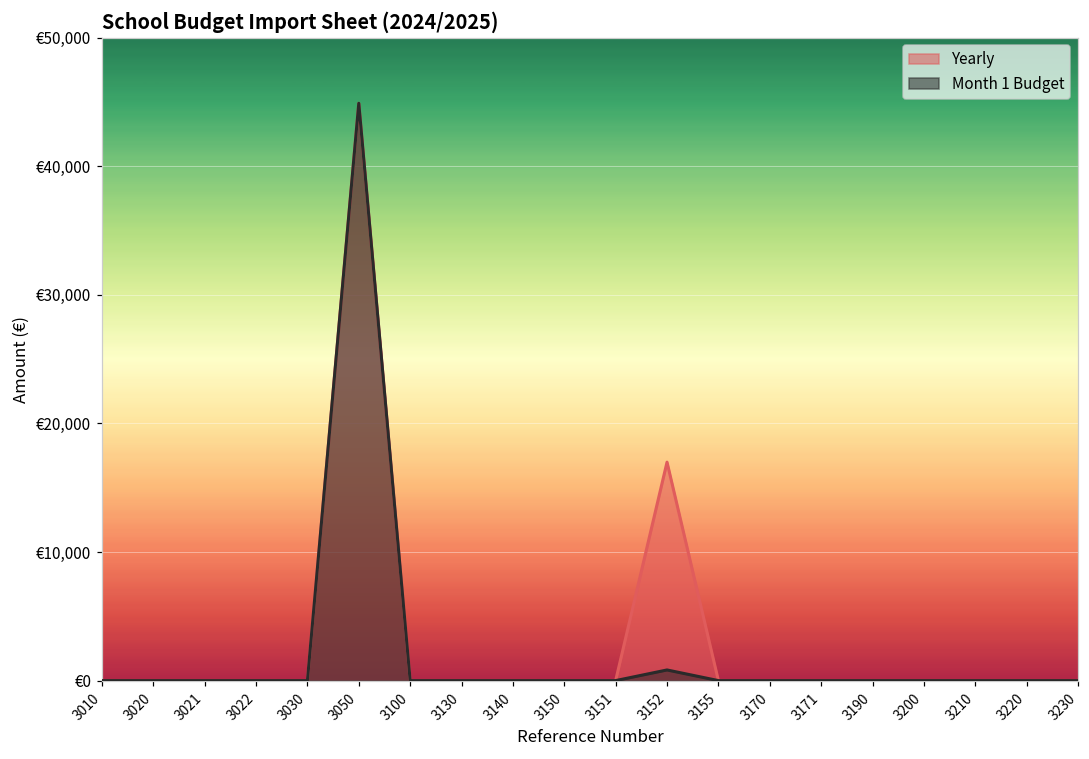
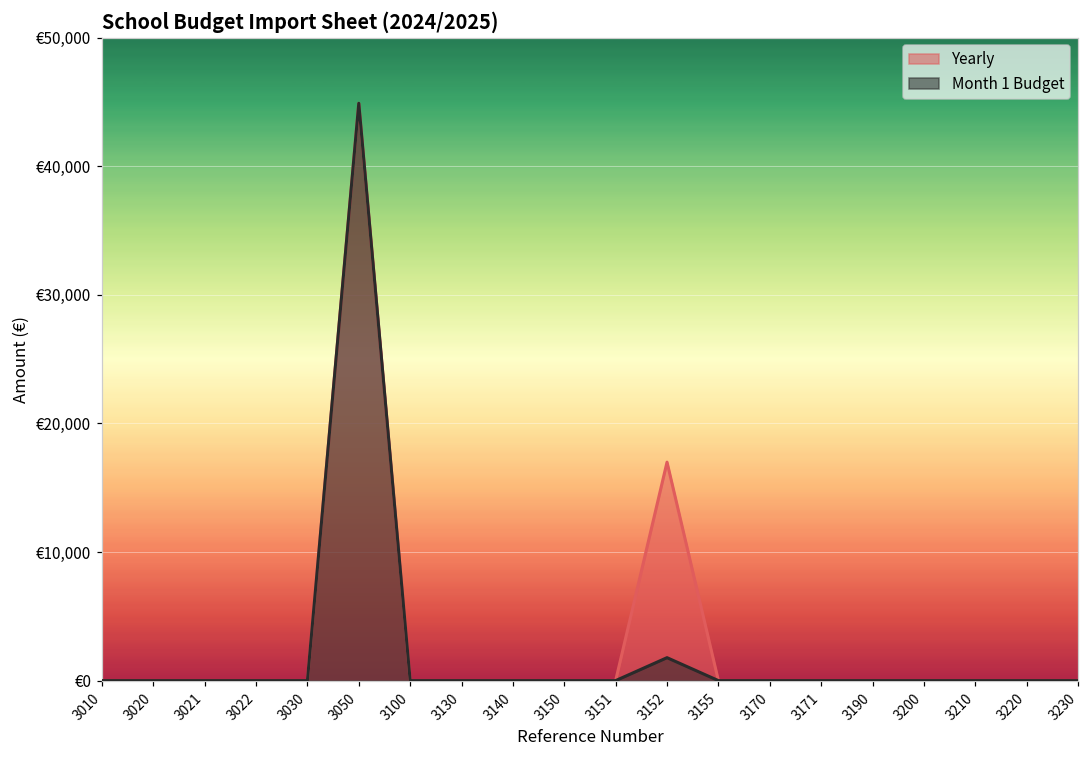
  {
    "Yearly": {
      "3152": "€17,000"
    },
    "Month 1 Budget": {
-     "3152": "€800"
+     "3152": "€1,800"
    }
  }
